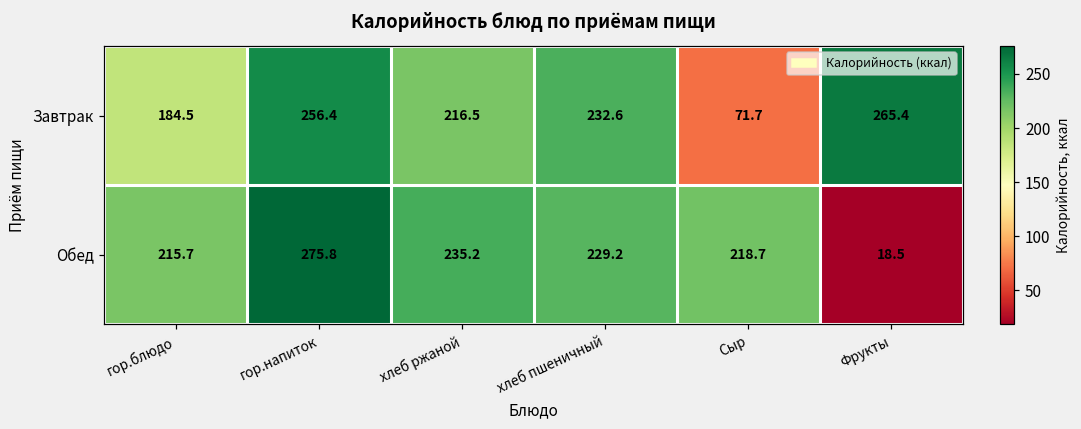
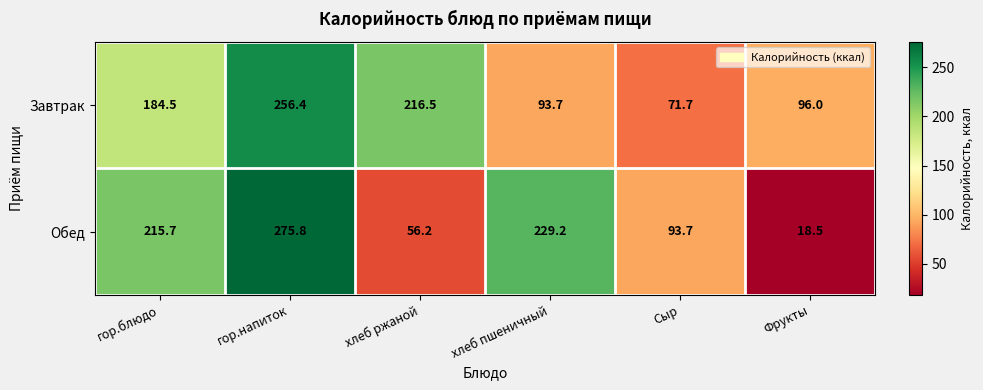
  {
    "Завтрак": {
      "гор.блюдо": 184.5,
      "гор.напиток": 256.4,
      "хлеб ржаной": 216.5,
-     "хлеб пшеничный": 232.6,
+     "хлеб пшеничный": 93.7,
      "Сыр": 71.7,
-     "Фрукты": 265.4
+     "Фрукты": 96.0
    },
    "Обед": {
      "гор.блюдо": 215.7,
      "гор.напиток": 275.8,
-     "хлеб ржаной": 235.2,
+     "хлеб ржаной": 56.2,
      "хлеб пшеничный": 229.2,
-     "Сыр": 218.7,
+     "Сыр": 93.7,
      "Фрукты": 18.5
    }
  }
